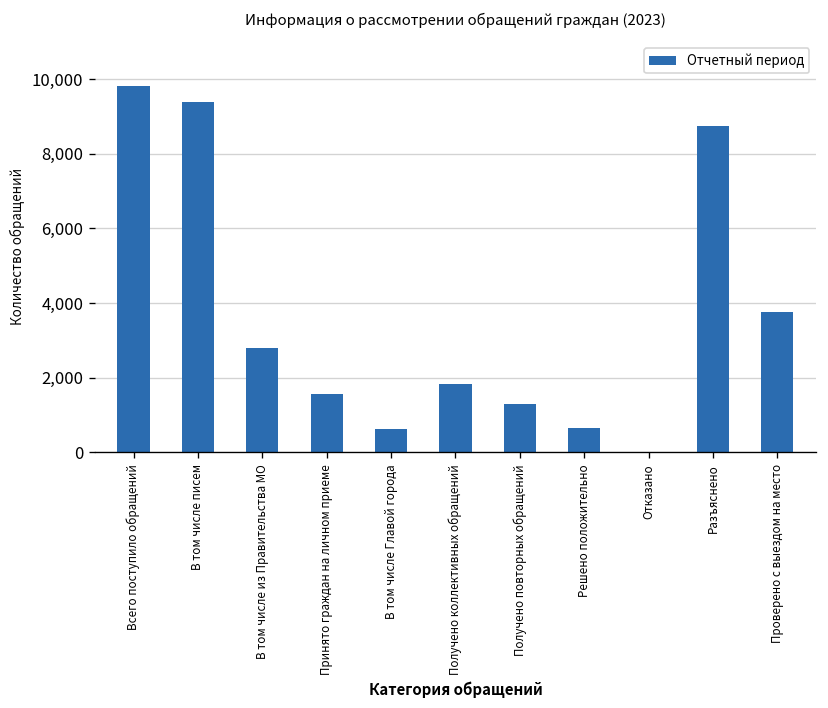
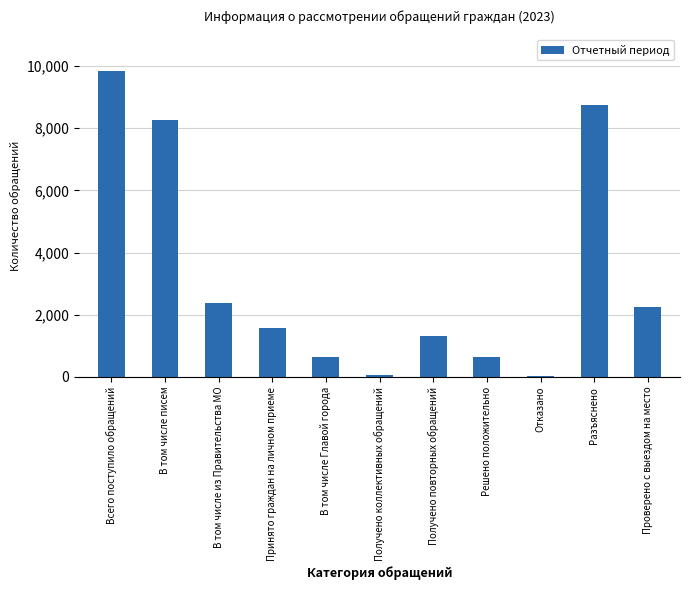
  {
    "Всего поступило обращений": "9,800",
-   "В том числе писем": "9,400",
-   "В том числе из Правительства МО": "2,800",
+   "В том числе писем": "8,300",
+   "В том числе из Правительства МО": "2,400",
    "Принято граждан на личном приеме": "1,600",
    "В том числе Главой города": "600",
-   "Получено коллективных обращений": "1,800",
+   "Получено коллективных обращений": "100",
    "Получено повторных обращений": "1,300",
    "Решено положительно": "600",
    "Разъяснено": "8,700",
-   "Проверено с выездом на место": "3,800"
+   "Проверено с выездом на место": "2,200"
  }
